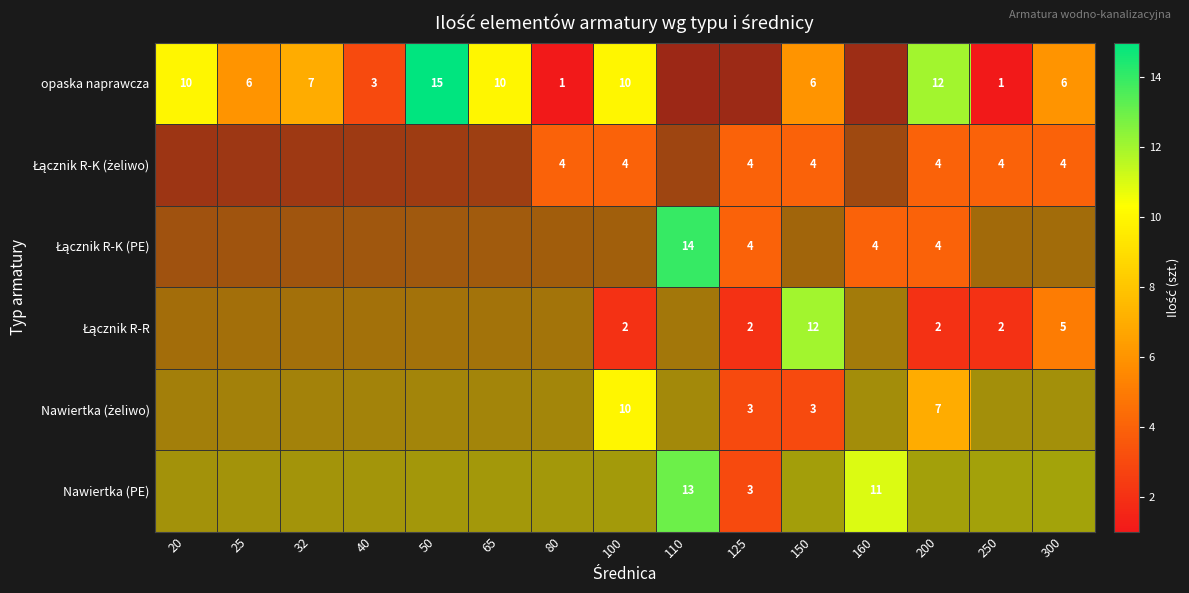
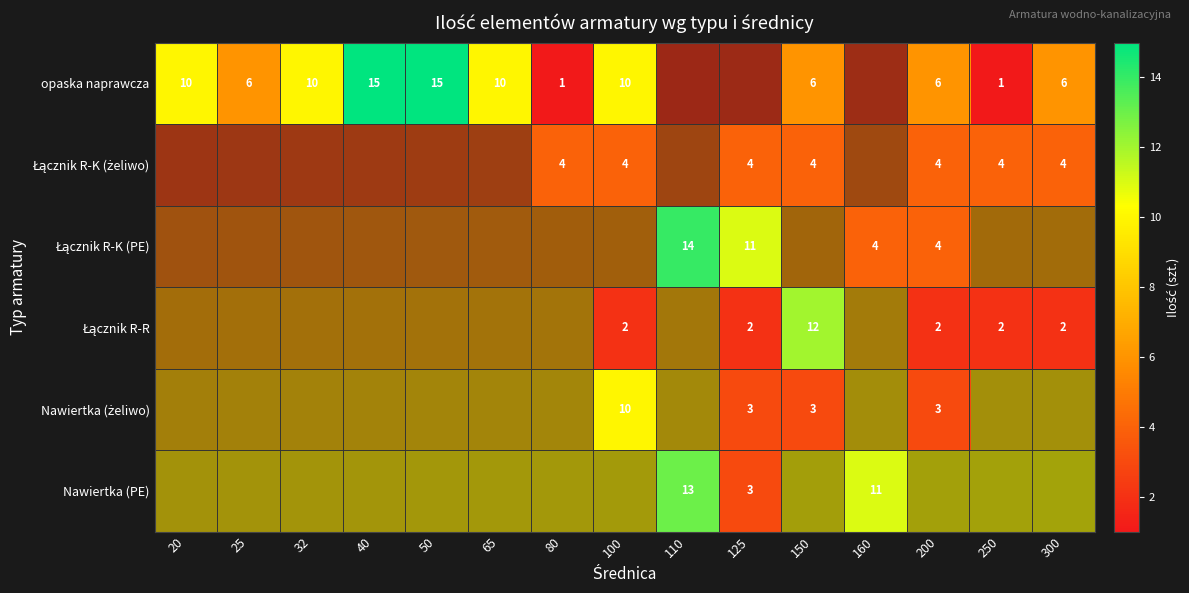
  {
    "opaska naprawcza": {
      "20": 10,
      "25": 6,
-     "32": 7,
-     "40": 3,
+     "32": 10,
+     "40": 15,
      "50": 15,
      "65": 10,
      "80": 1,
      "100": 10,
      "150": 6,
-     "200": 12,
+     "200": 6,
      "250": 1,
      "300": 6
    },
    "Łącznik R-K (żeliwo)": {
      "80": 4,
      "100": 4,
      "125": 4,
      "150": 4,
      "200": 4,
      "250": 4,
      "300": 4
    },
    "Łącznik R-K (PE)": {
      "110": 14,
-     "125": 4,
+     "125": 11,
      "160": 4,
      "200": 4
    },
    "Łącznik R-R": {
      "100": 2,
      "125": 2,
      "150": 12,
      "200": 2,
      "250": 2,
-     "300": 5
+     "300": 2
    },
    "Nawiertka (żeliwo)": {
      "100": 10,
      "125": 3,
      "150": 3,
-     "200": 7
+     "200": 3
    },
    "Nawiertka (PE)": {
      "110": 13,
      "125": 3,
      "160": 11
    }
  }
